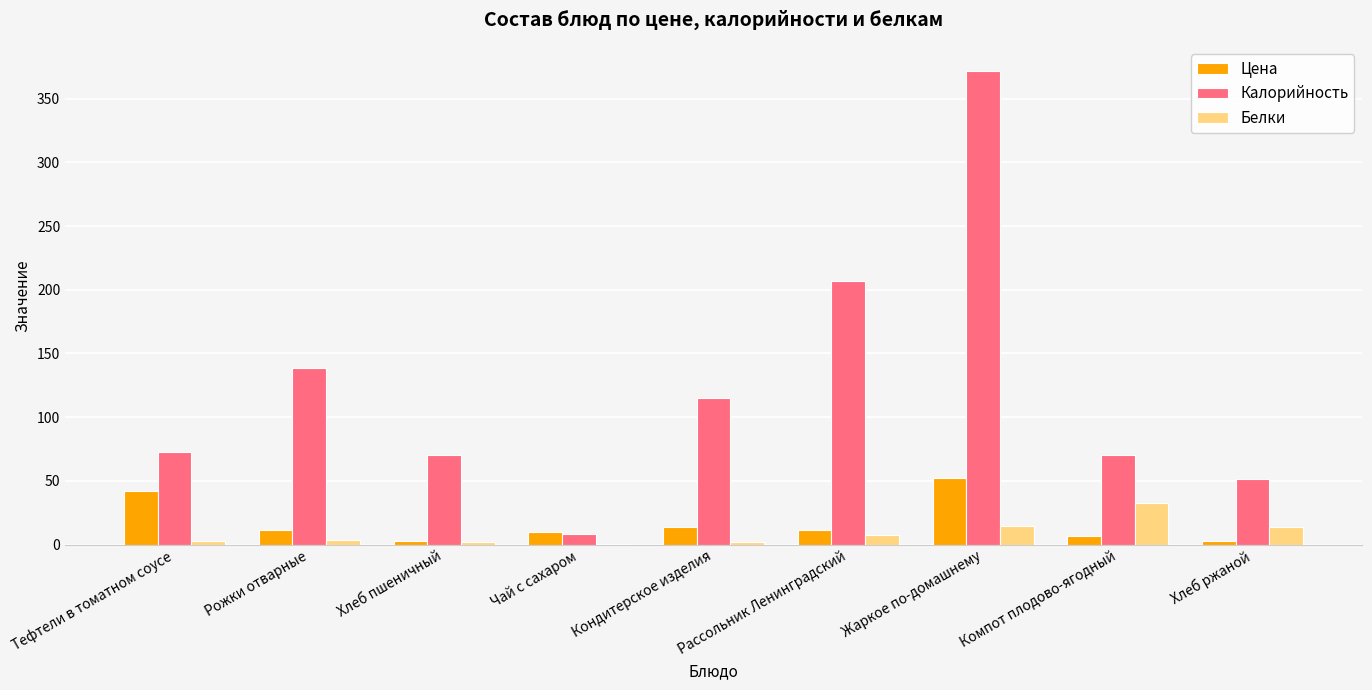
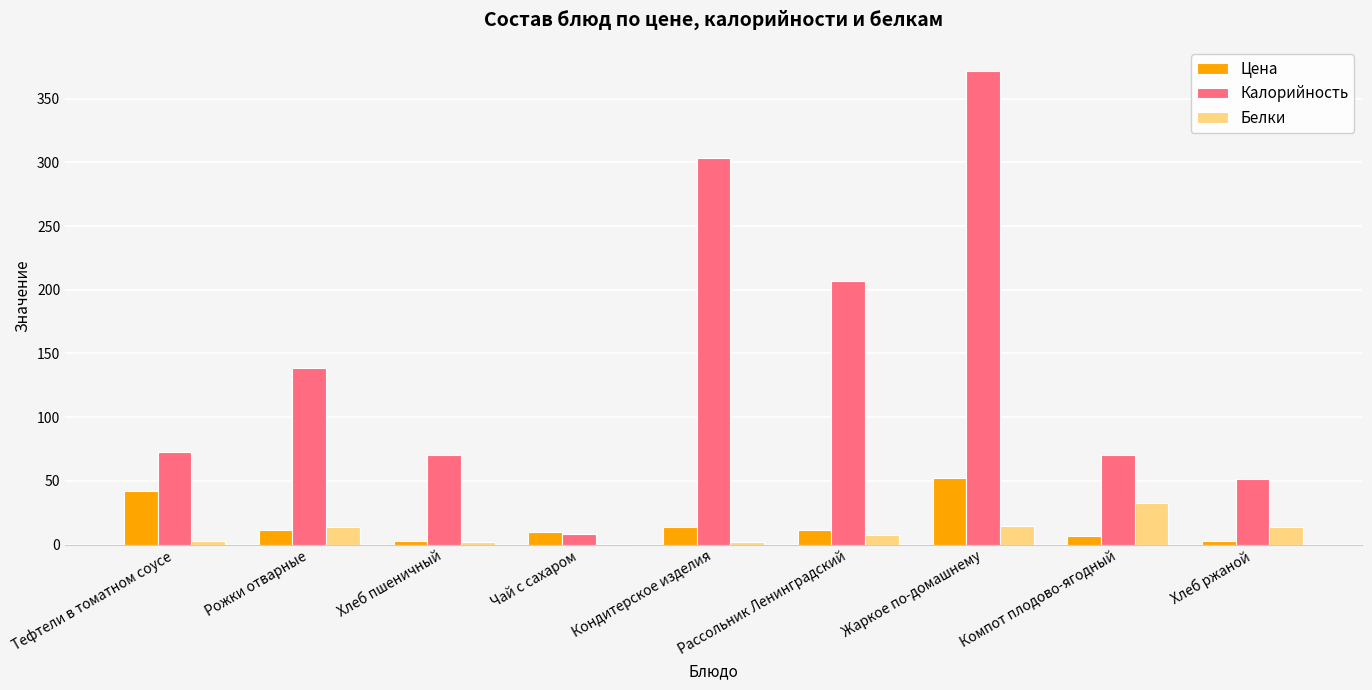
  {
    "Цена": {
      "Тефтели в томатном соусе": 42,
      "Рожки отварные": 12,
      "Хлеб пшеничный": 3,
      "Чай с сахаром": 10,
      "Кондитерское изделия": 14,
      "Рассольник Ленинградский": 12,
      "Жаркое по-домашнему": 53,
      "Компот плодово-ягодный": 7,
      "Хлеб ржаной": 3
    },
    "Калорийность": {
      "Тефтели в томатном соусе": 73,
      "Рожки отварные": 139,
      "Хлеб пшеничный": 70,
      "Чай с сахаром": 8,
-     "Кондитерское изделия": 115,
+     "Кондитерское изделия": 304,
      "Рассольник Ленинградский": 207,
      "Жаркое по-домашнему": 372,
      "Компот плодово-ягодный": 70,
      "Хлеб ржаной": 51
    },
    "Белки": {
      "Тефтели в томатном соусе": 3,
-     "Рожки отварные": 4,
+     "Рожки отварные": 14,
      "Хлеб пшеничный": 2,
      "Рассольник Ленинградский": 7,
      "Жаркое по-домашнему": 15,
      "Компот плодово-ягодный": 33,
      "Хлеб ржаной": 14
    }
  }
